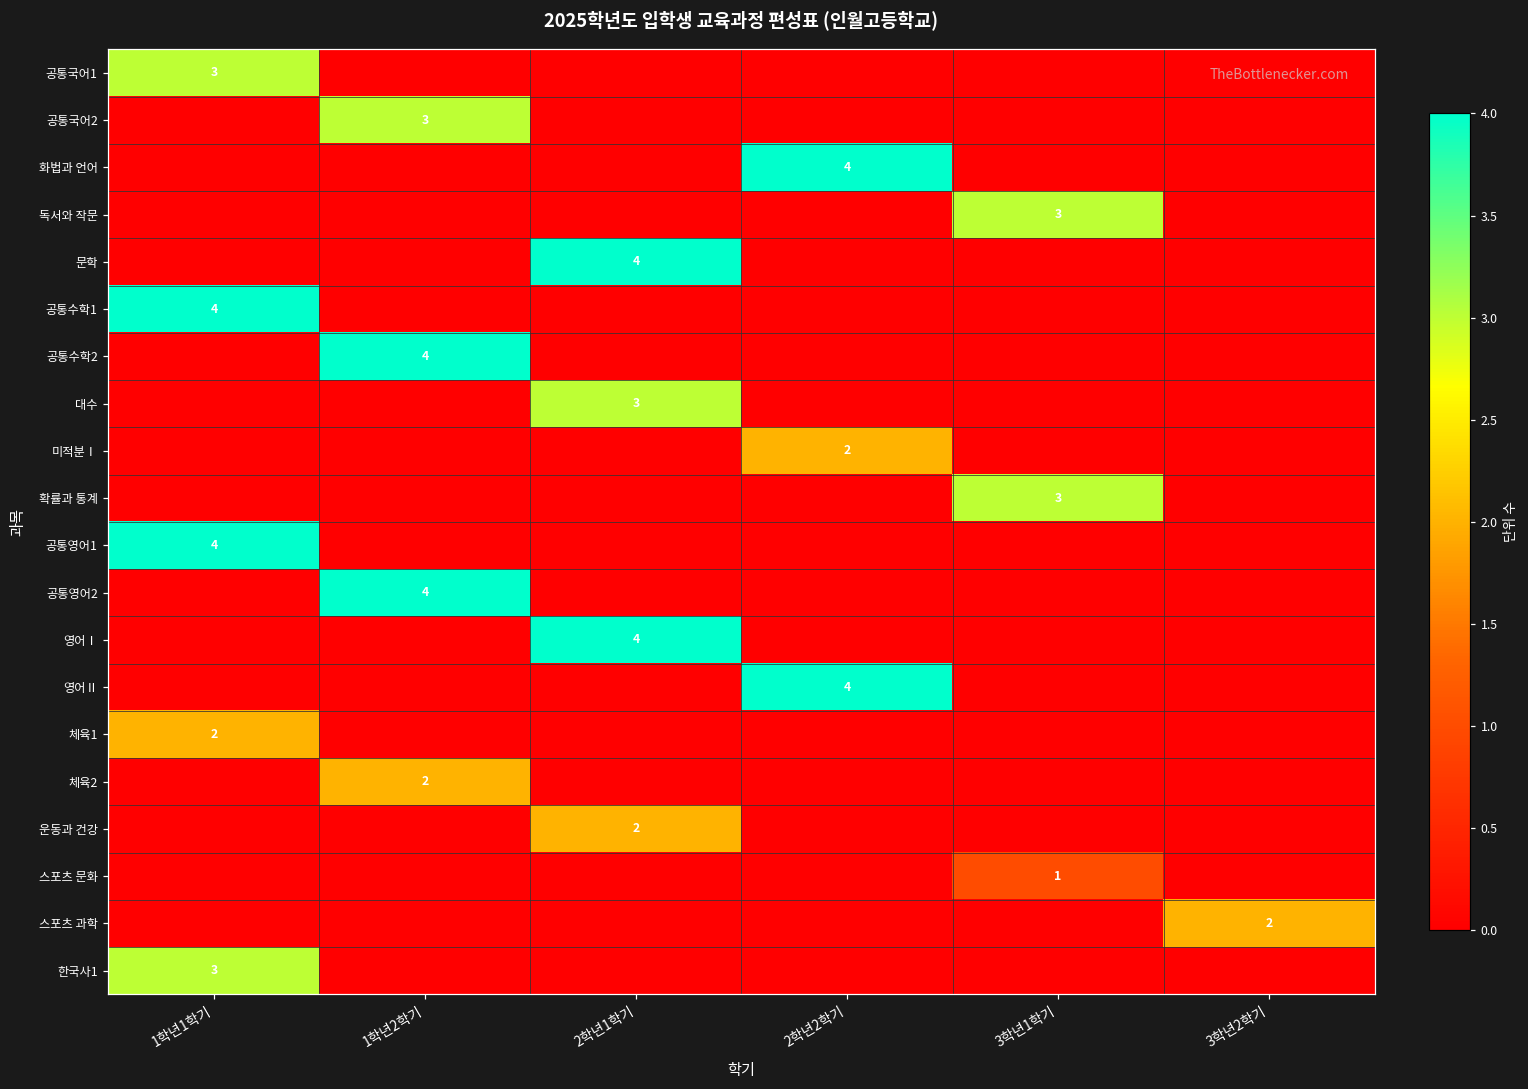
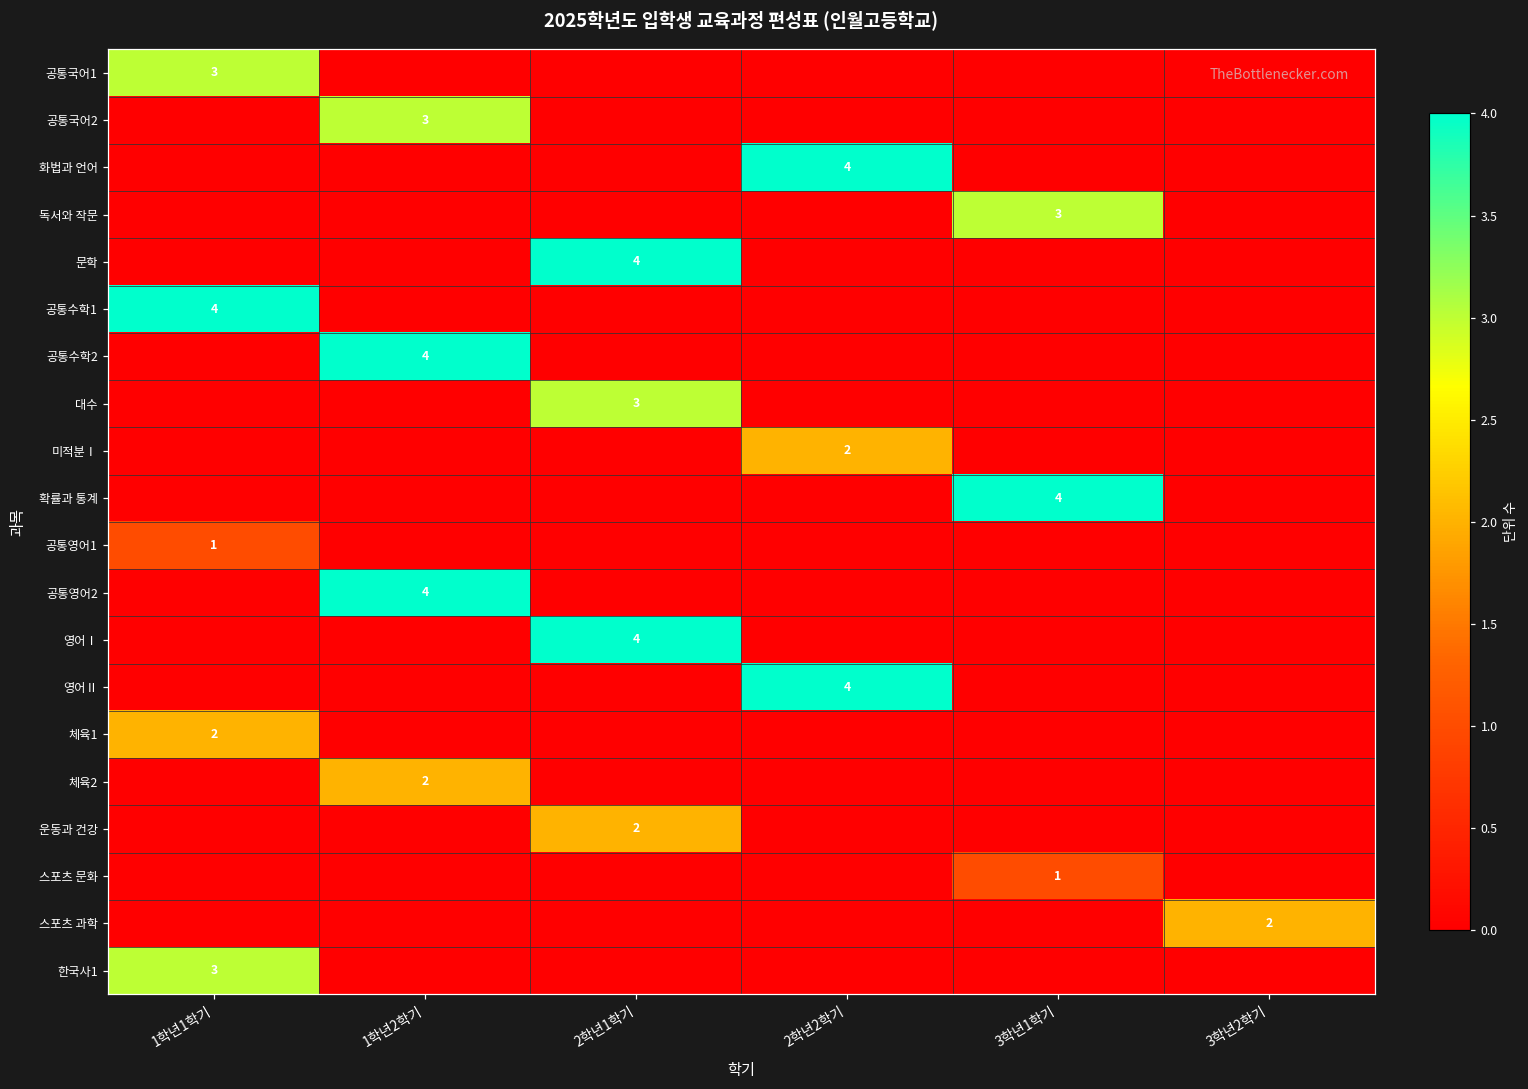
  {
    "공통국어1": {
      "1학년1학기": 3
    },
    "공통국어2": {
      "1학년2학기": 3
    },
    "화법과 언어": {
      "2학년2학기": 4
    },
    "독서와 작문": {
      "3학년1학기": 3
    },
    "문학": {
      "2학년1학기": 4
    },
    "공통수학1": {
      "1학년1학기": 4
    },
    "공통수학2": {
      "1학년2학기": 4
    },
    "대수": {
      "2학년1학기": 3
    },
    "미적분Ⅰ": {
      "2학년2학기": 2
    },
    "확률과 통계": {
-     "3학년1학기": 3
+     "3학년1학기": 4
    },
    "공통영어1": {
-     "1학년1학기": 4
+     "1학년1학기": 1
    },
    "공통영어2": {
      "1학년2학기": 4
    },
    "영어Ⅰ": {
      "2학년1학기": 4
    },
    "영어Ⅱ": {
      "2학년2학기": 4
    },
    "체육1": {
      "1학년1학기": 2
    },
    "체육2": {
      "1학년2학기": 2
    },
    "운동과 건강": {
      "2학년1학기": 2
    },
    "스포츠 문화": {
      "3학년1학기": 1
    },
    "스포츠 과학": {
      "3학년2학기": 2
    },
    "한국사1": {
      "1학년1학기": 3
    }
  }
